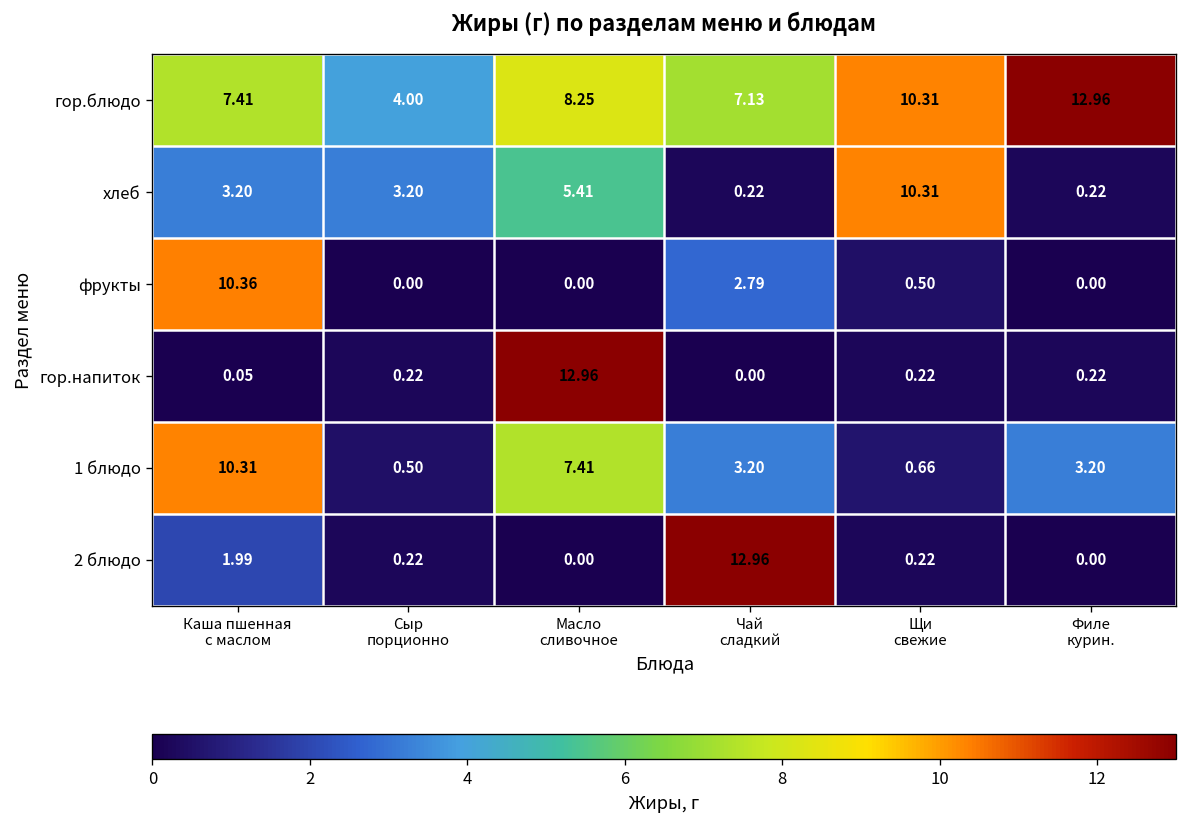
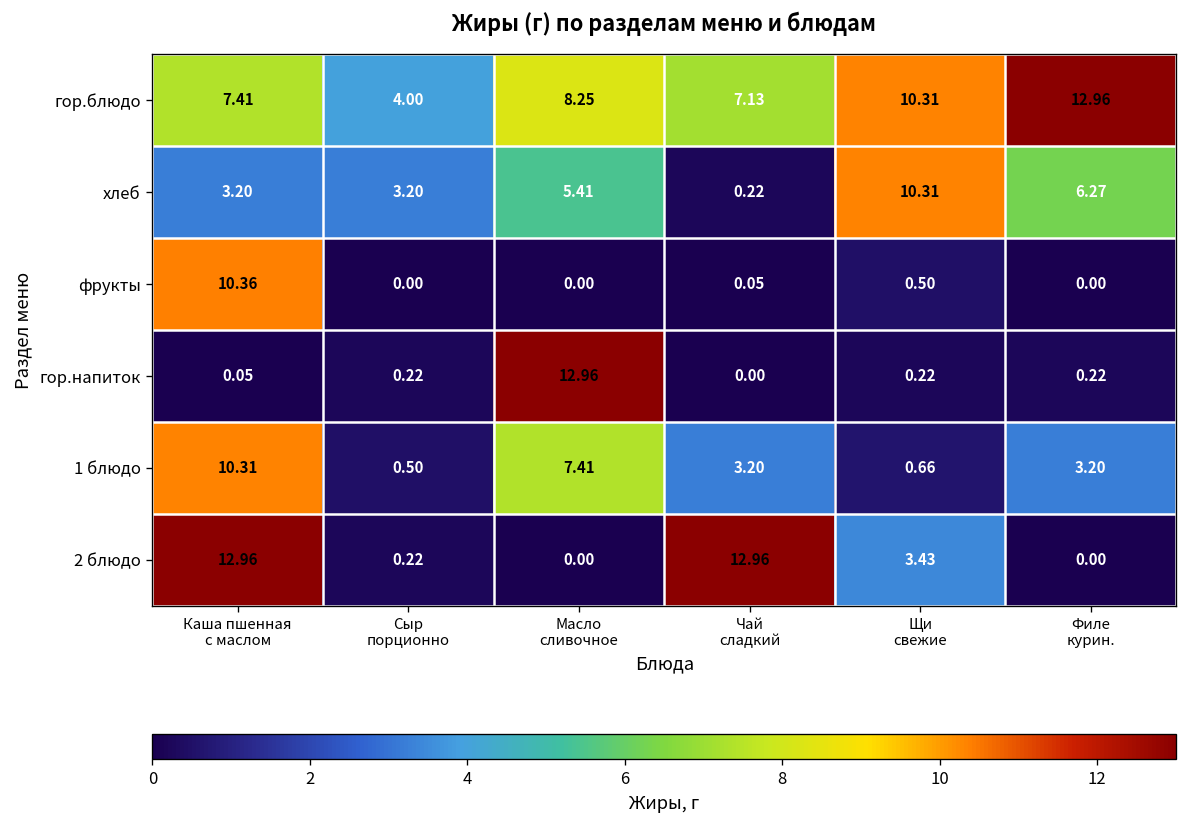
  {
    "гор.блюдо": {
      "Каша пшенная с маслом": 7.41,
      "Сыр порционно": 4.00,
      "Масло сливочное": 8.25,
      "Чай сладкий": 7.13,
      "Щи свежие": 10.31,
      "Филе курин.": 12.96
    },
    "хлеб": {
      "Каша пшенная с маслом": 3.20,
      "Сыр порционно": 3.20,
      "Масло сливочное": 5.41,
      "Чай сладкий": 0.22,
      "Щи свежие": 10.31,
-     "Филе курин.": 0.22
+     "Филе курин.": 6.27
    },
    "фрукты": {
      "Каша пшенная с маслом": 10.36,
      "Сыр порционно": 0.00,
      "Масло сливочное": 0.00,
-     "Чай сладкий": 2.79,
+     "Чай сладкий": 0.05,
      "Щи свежие": 0.50,
      "Филе курин.": 0.00
    },
    "гор.напиток": {
      "Каша пшенная с маслом": 0.05,
      "Сыр порционно": 0.22,
      "Масло сливочное": 12.96,
      "Чай сладкий": 0.00,
      "Щи свежие": 0.22,
      "Филе курин.": 0.22
    },
    "1 блюдо": {
      "Каша пшенная с маслом": 10.31,
      "Сыр порционно": 0.50,
      "Масло сливочное": 7.41,
      "Чай сладкий": 3.20,
      "Щи свежие": 0.66,
      "Филе курин.": 3.20
    },
    "2 блюдо": {
-     "Каша пшенная с маслом": 1.99,
+     "Каша пшенная с маслом": 12.96,
      "Сыр порционно": 0.22,
      "Масло сливочное": 0.00,
      "Чай сладкий": 12.96,
-     "Щи свежие": 0.22,
+     "Щи свежие": 3.43,
      "Филе курин.": 0.00
    }
  }
